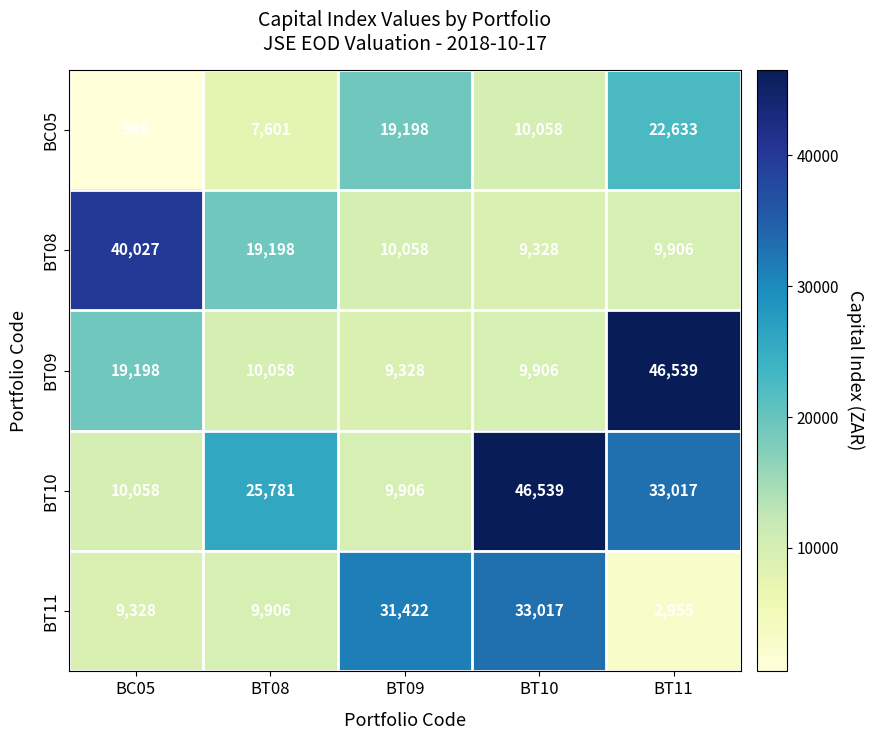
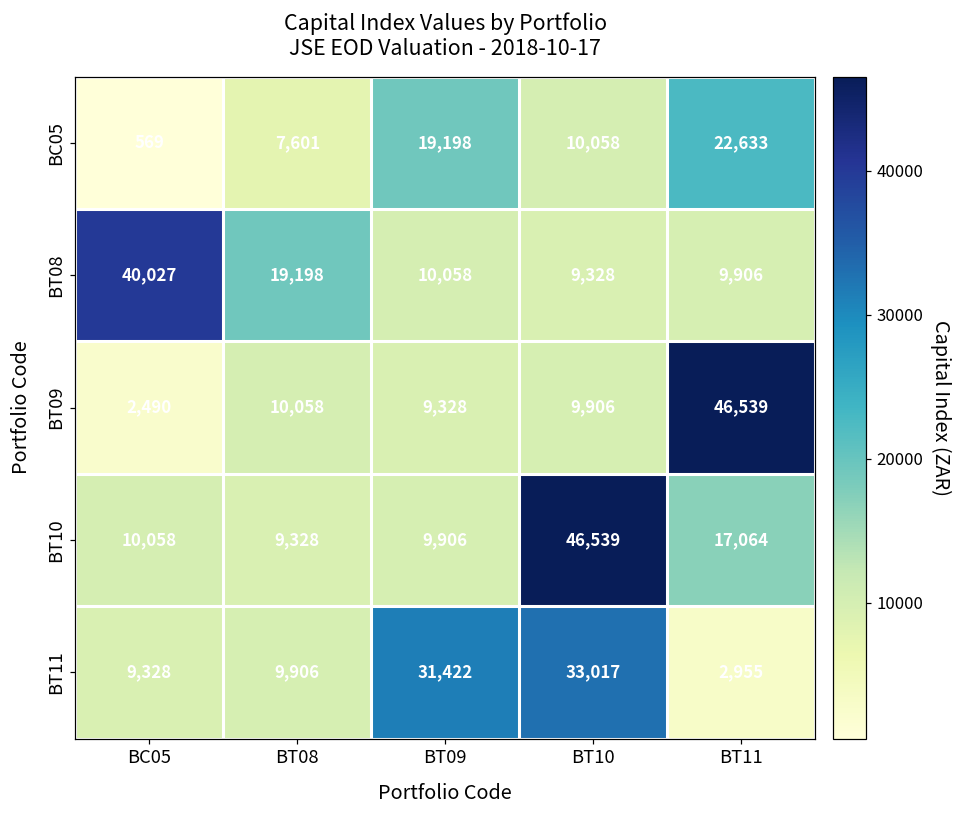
  {
    "BC05": {
      "BT08": "7,601",
      "BT09": "19,198",
      "BT10": "10,058",
      "BT11": "22,633"
    },
    "BT08": {
      "BC05": "40,027",
      "BT08": "19,198",
      "BT09": "10,058",
      "BT10": "9,328",
      "BT11": "9,906"
    },
    "BT09": {
-     "BC05": "19,198",
+     "BC05": "2,490",
      "BT08": "10,058",
      "BT09": "9,328",
      "BT10": "9,906",
      "BT11": "46,539"
    },
    "BT10": {
      "BC05": "10,058",
-     "BT08": "25,781",
+     "BT08": "9,328",
      "BT09": "9,906",
      "BT10": "46,539",
-     "BT11": "33,017"
+     "BT11": "17,064"
    },
    "BT11": {
      "BC05": "9,328",
      "BT08": "9,906",
      "BT09": "31,422",
      "BT10": "33,017",
      "BT11": "2,955"
    }
  }
